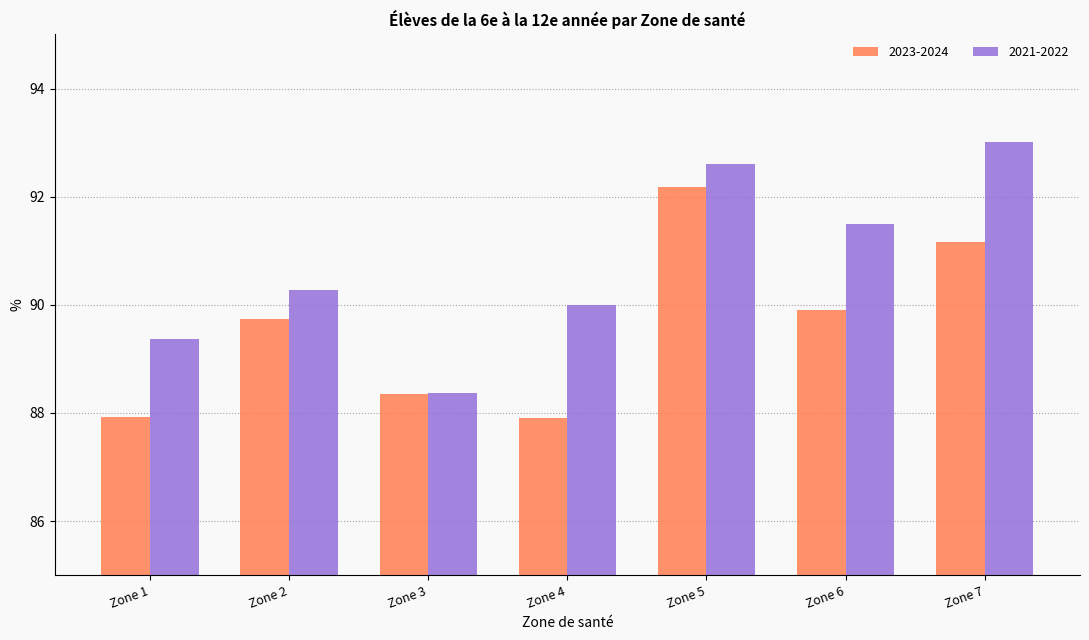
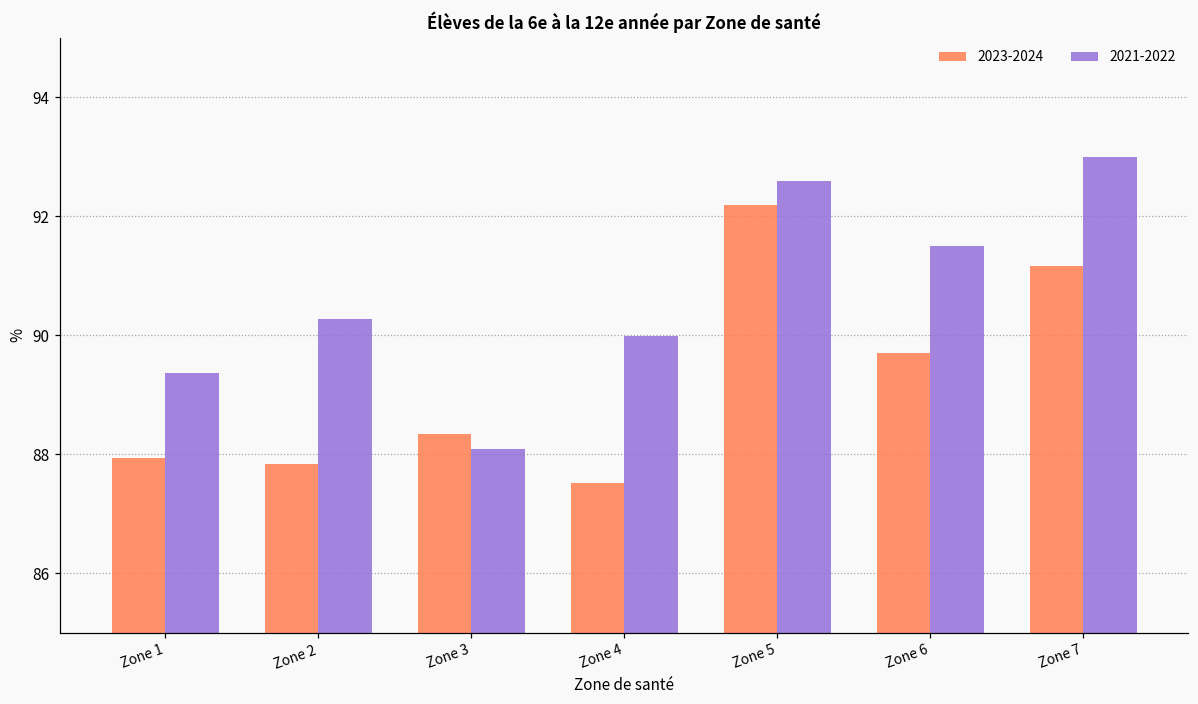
  {
    "2023-2024": {
      "Zone 1": 87.9,
-     "Zone 2": 89.7,
+     "Zone 2": 87.8,
      "Zone 3": 88.3,
-     "Zone 4": 87.9,
+     "Zone 4": 87.5,
      "Zone 5": 92.2,
-     "Zone 6": 89.9,
+     "Zone 6": 89.7,
      "Zone 7": 91.2
    },
    "2021-2022": {
      "Zone 1": 89.4,
      "Zone 2": 90.3,
-     "Zone 3": 88.4,
+     "Zone 3": 88.1,
      "Zone 4": 90.0,
      "Zone 5": 92.6,
      "Zone 6": 91.5,
      "Zone 7": 93.0
    }
  }
